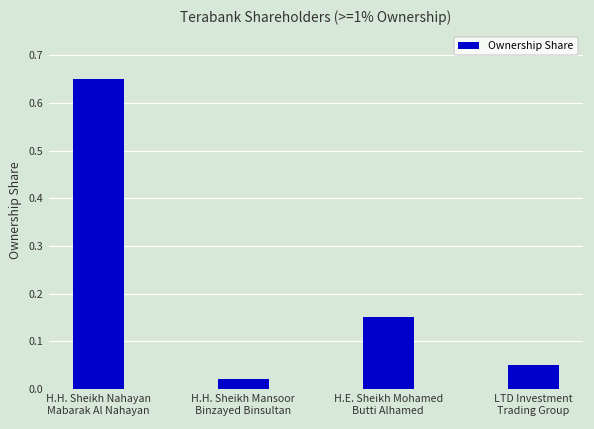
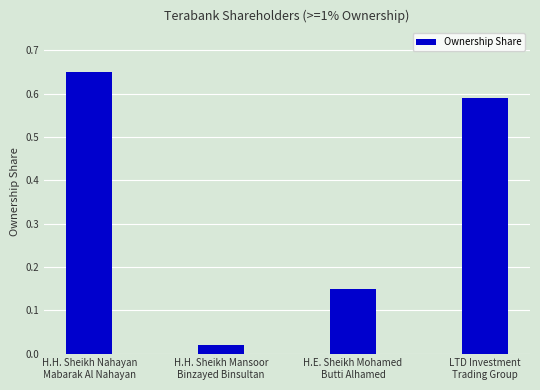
  {
    "H.H. Sheikh Nahayan Mabarak Al Nahayan": 0.65,
    "H.H. Sheikh Mansoor Binzayed Binsultan": 0.02,
    "H.E. Sheikh Mohamed Butti Alhamed": 0.15,
-   "LTD Investment Trading Group": 0.05
+   "LTD Investment Trading Group": 0.59
  }
